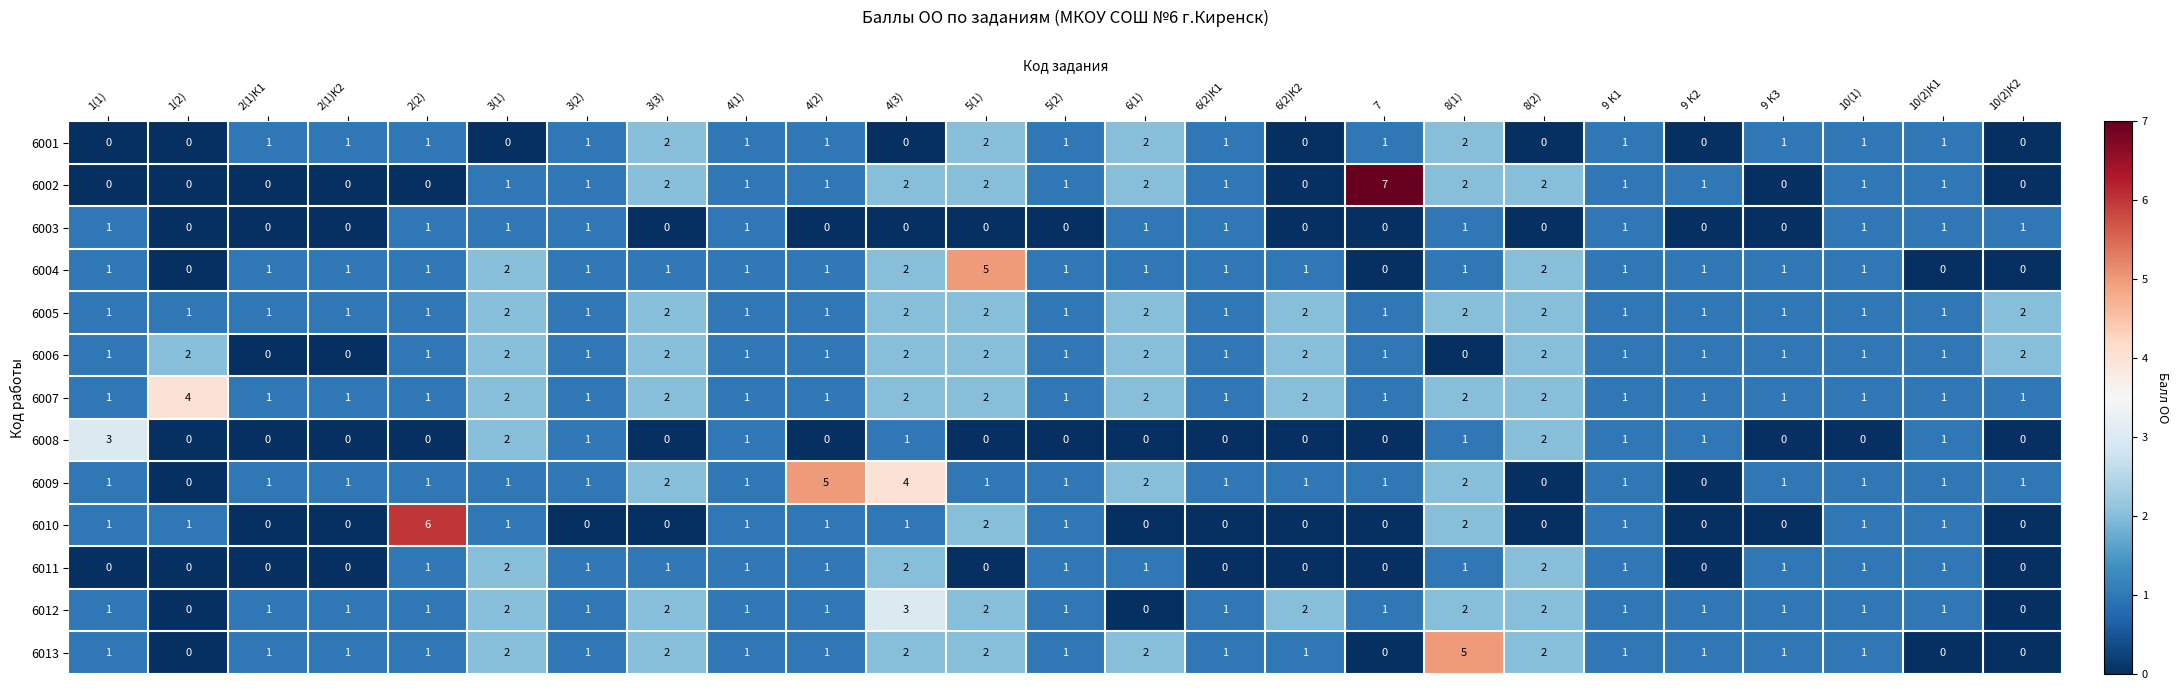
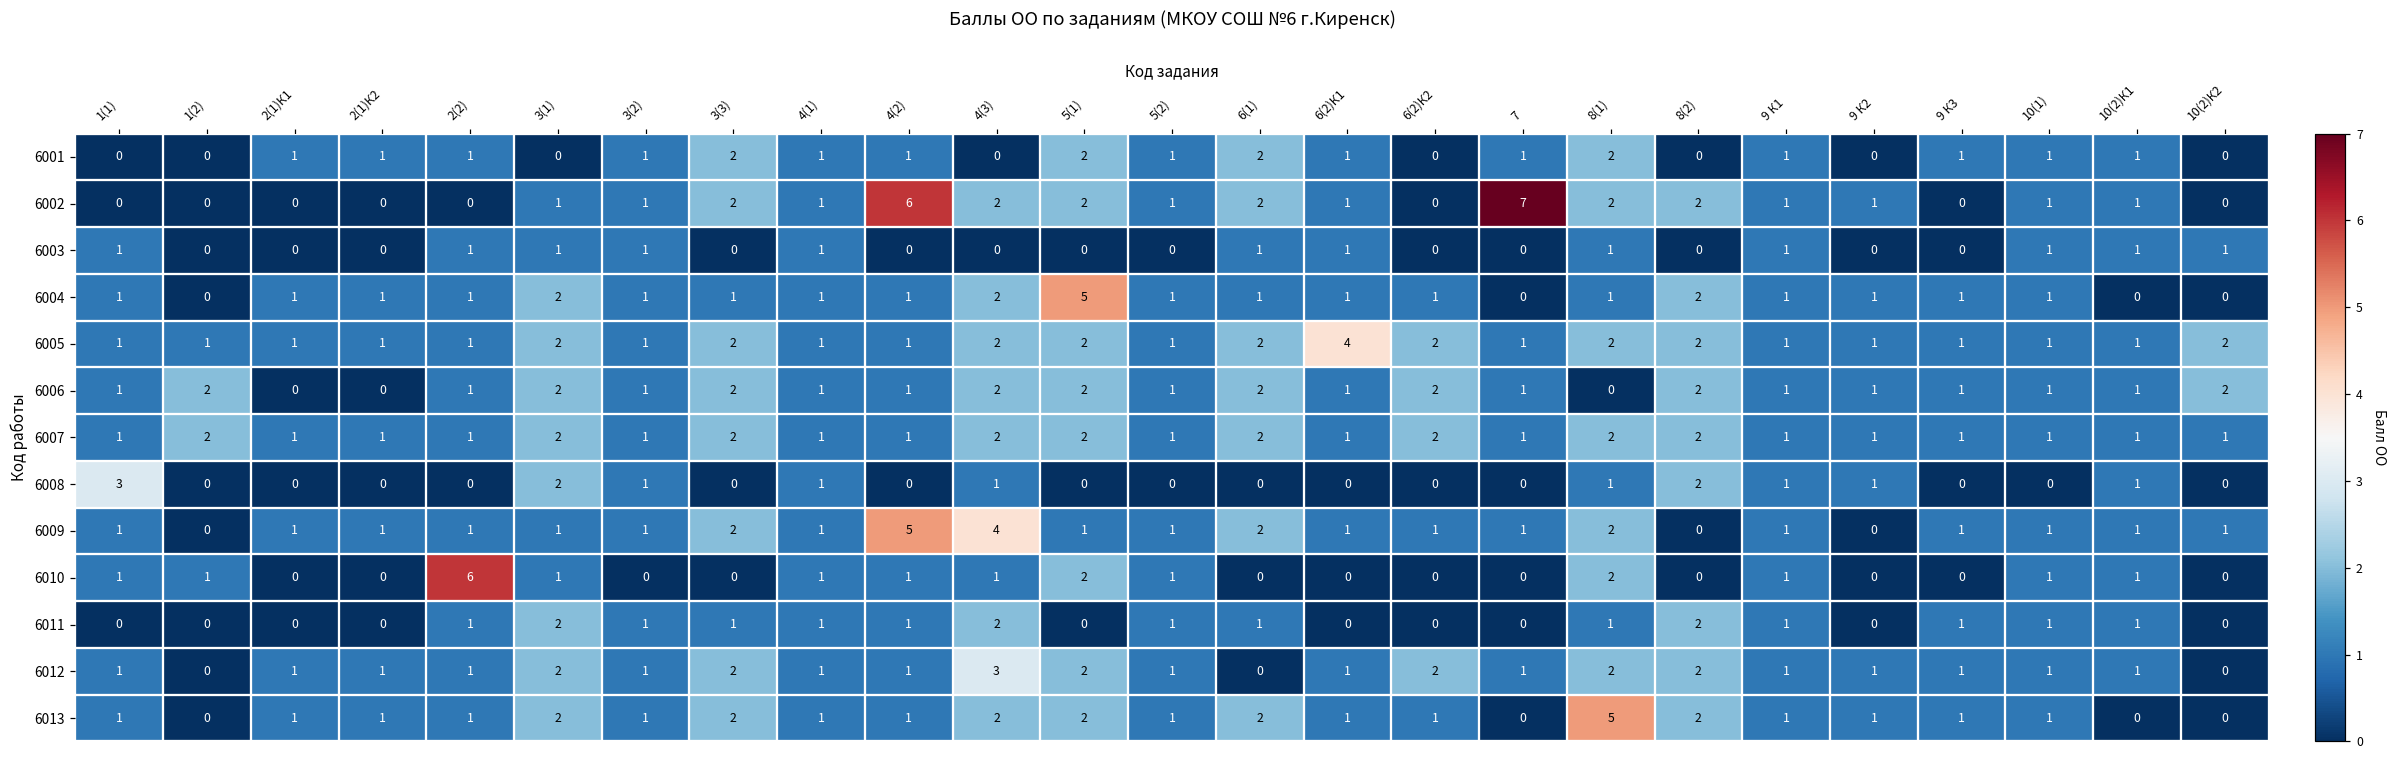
  {
    "6002": {
      "1(1)": 0,
      "1(2)": 0,
      "2(1)К1": 0,
      "2(1)К2": 0,
      "2(2)": 0,
      "3(1)": 1,
      "3(2)": 1,
      "3(3)": 2,
      "4(1)": 1,
-     "4(2)": 1,
+     "4(2)": 6,
      "4(3)": 2,
      "5(1)": 2,
      "5(2)": 1,
      "6(1)": 2,
      "6(2)К1": 1,
      "6(2)К2": 0,
      "7": 7,
      "8(1)": 2,
      "8(2)": 2,
      "9 К1": 1,
      "9 К2": 1,
      "9 К3": 0,
      "10(1)": 1,
      "10(2)К1": 1,
      "10(2)К2": 0
    },
    "6005": {
      "1(1)": 1,
      "1(2)": 1,
      "2(1)К1": 1,
      "2(1)К2": 1,
      "2(2)": 1,
      "3(1)": 2,
      "3(2)": 1,
      "3(3)": 2,
      "4(1)": 1,
      "4(2)": 1,
      "4(3)": 2,
      "5(1)": 2,
      "5(2)": 1,
      "6(1)": 2,
-     "6(2)К1": 1,
+     "6(2)К1": 4,
      "6(2)К2": 2,
      "7": 1,
      "8(1)": 2,
      "8(2)": 2,
      "9 К1": 1,
      "9 К2": 1,
      "9 К3": 1,
      "10(1)": 1,
      "10(2)К1": 1,
      "10(2)К2": 2
    },
    "6007": {
      "1(1)": 1,
-     "1(2)": 4,
+     "1(2)": 2,
      "2(1)К1": 1,
      "2(1)К2": 1,
      "2(2)": 1,
      "3(1)": 2,
      "3(2)": 1,
      "3(3)": 2,
      "4(1)": 1,
      "4(2)": 1,
      "4(3)": 2,
      "5(1)": 2,
      "5(2)": 1,
      "6(1)": 2,
      "6(2)К1": 1,
      "6(2)К2": 2,
      "7": 1,
      "8(1)": 2,
      "8(2)": 2,
      "9 К1": 1,
      "9 К2": 1,
      "9 К3": 1,
      "10(1)": 1,
      "10(2)К1": 1,
      "10(2)К2": 1
    }
  }
